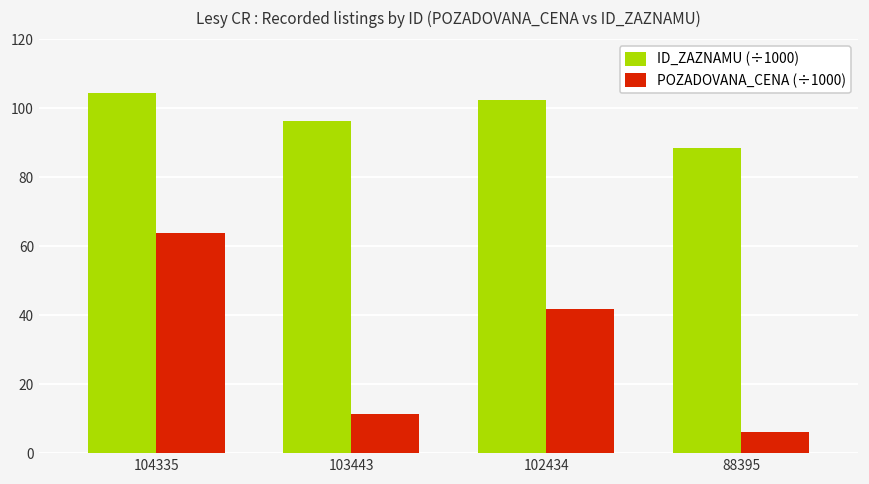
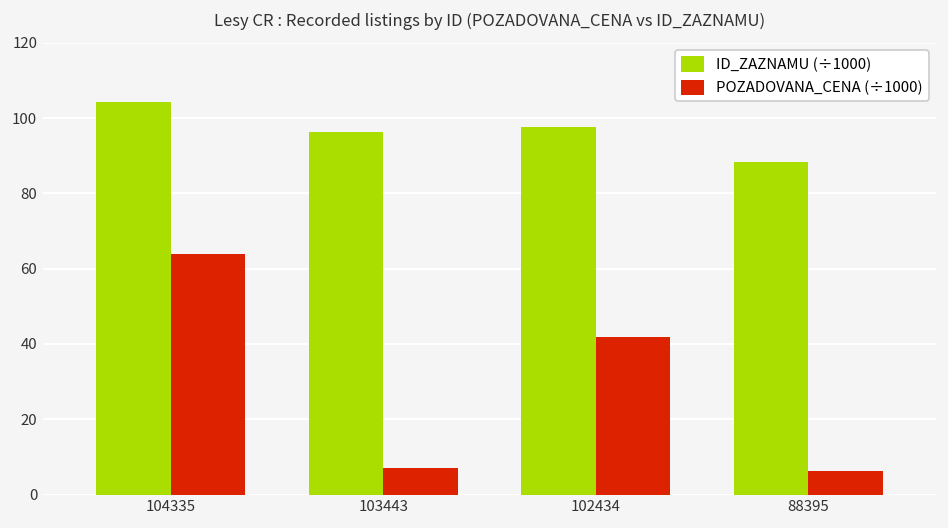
  {
    "ID_ZAZNAMU (÷1000)": {
      "104335": 104,
      "103443": 96,
-     "102434": 102,
+     "102434": 98,
      "88395": 88
    },
    "POZADOVANA_CENA (÷1000)": {
      "104335": 64,
-     "103443": 11,
+     "103443": 7,
      "102434": 42,
      "88395": 6
    }
  }
